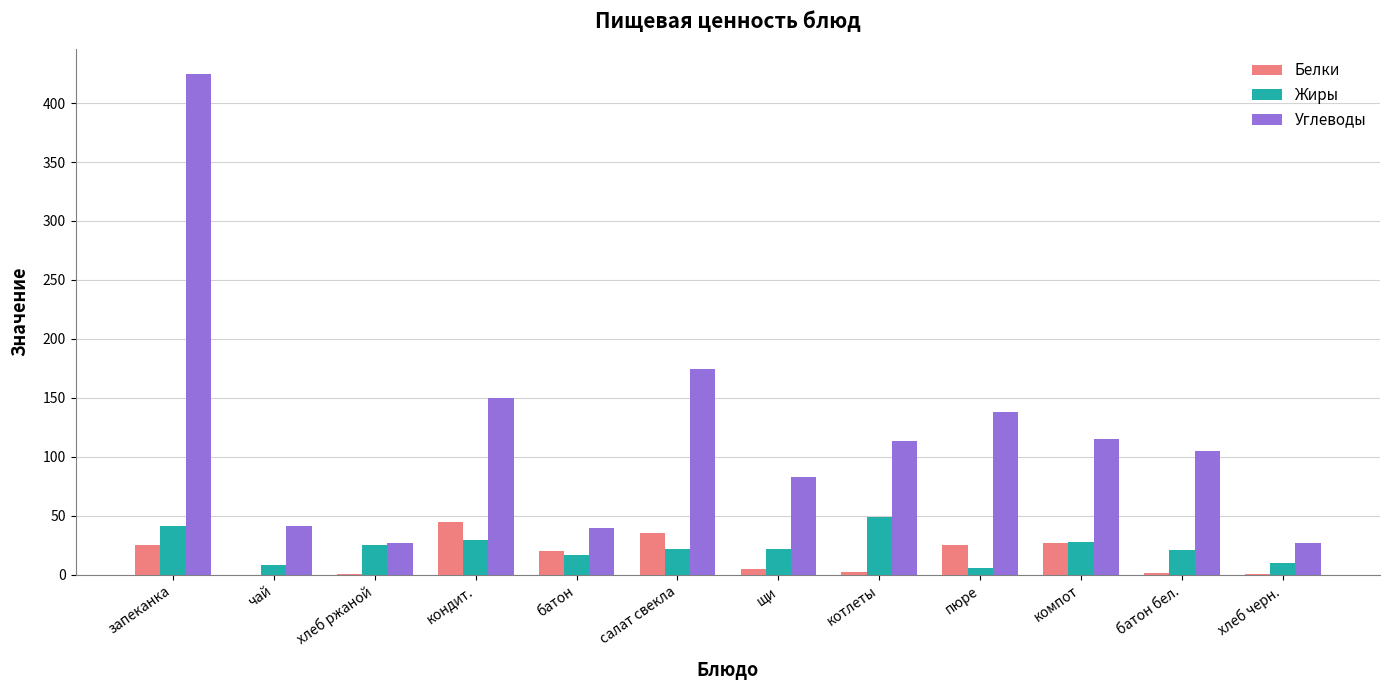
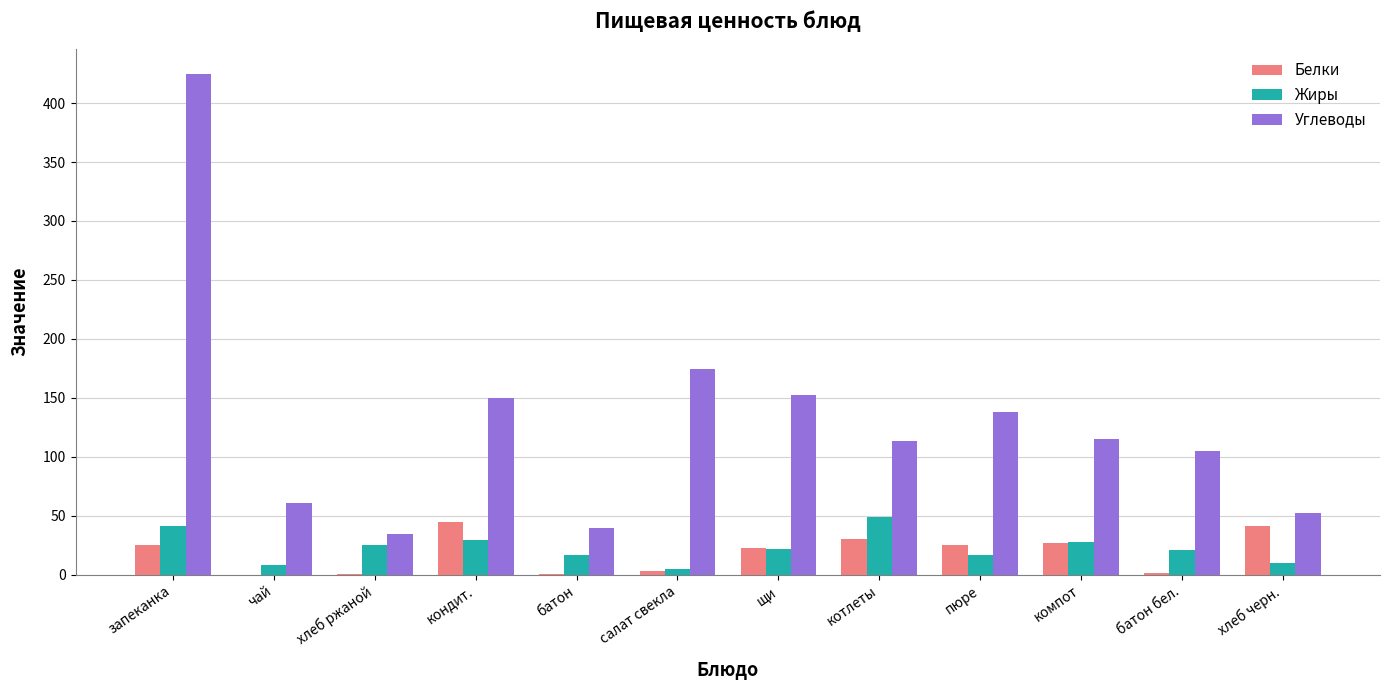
  {
    "Белки": {
      "запеканка": 25,
      "чай": 0,
      "кондит.": 45,
-     "батон": 20,
-     "салат свекла": 36,
-     "щи": 5,
-     "котлеты": 2,
+     "батон": 0,
+     "салат свекла": 3,
+     "щи": 22,
+     "котлеты": 30,
      "пюре": 25,
      "компот": 27,
-     "хлеб черн.": 0
+     "хлеб черн.": 41
    },
    "Жиры": {
      "запеканка": 41,
      "чай": 8,
      "хлеб ржаной": 25,
      "кондит.": 30,
      "батон": 16,
-     "салат свекла": 22,
+     "салат свекла": 5,
      "щи": 22,
      "котлеты": 49,
-     "пюре": 6,
+     "пюре": 16,
      "компот": 28,
      "батон бел.": 21,
      "хлеб черн.": 10
    },
    "Углеводы": {
      "запеканка": 425,
-     "чай": 41,
-     "хлеб ржаной": 27,
+     "чай": 61,
+     "хлеб ржаной": 35,
      "кондит.": 150,
      "батон": 39,
      "салат свекла": 175,
-     "щи": 83,
+     "щи": 152,
      "котлеты": 113,
      "пюре": 138,
      "компот": 115,
      "батон бел.": 105,
-     "хлеб черн.": 27
+     "хлеб черн.": 52
    }
  }
